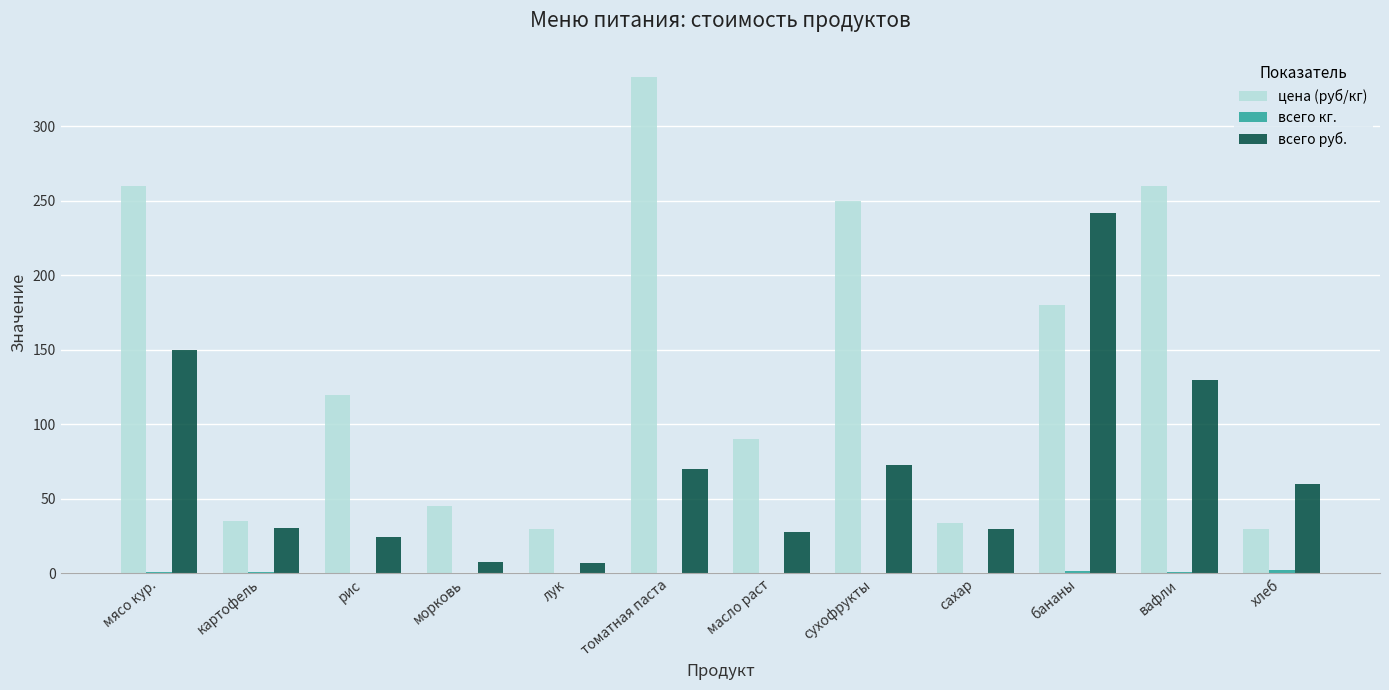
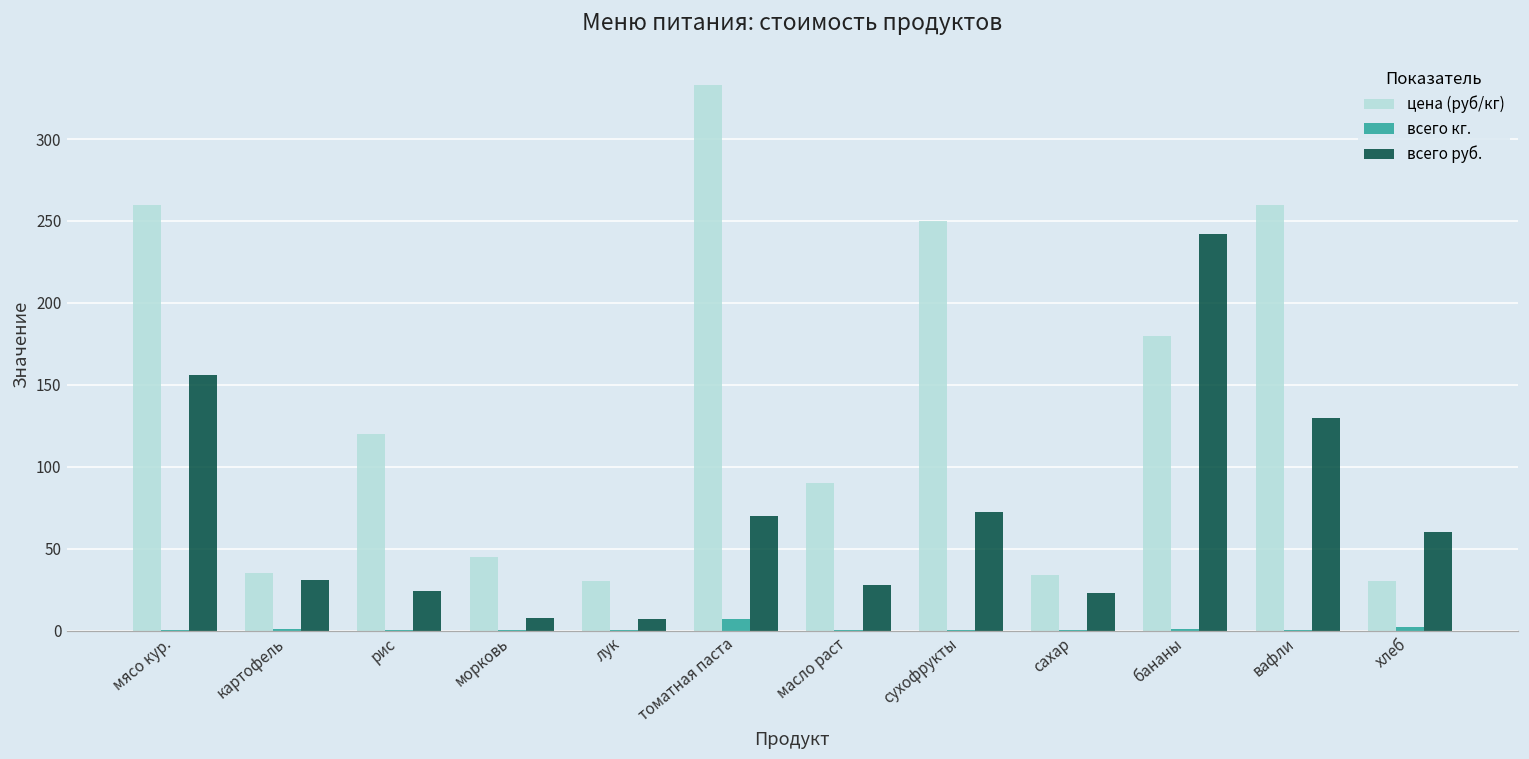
  {
    "цена (руб/кг)": {
      "мясо кур.": 260,
      "картофель": 35,
      "рис": 120,
      "морковь": 45,
      "лук": 30,
      "томатная паста": 333,
      "масло раст": 90,
      "сухофрукты": 250,
      "сахар": 34,
      "бананы": 180,
      "вафли": 260,
      "хлеб": 30
    },
    "всего кг.": {
-     "томатная паста": 0,
+     "томатная паста": 7,
      "хлеб": 2
    },
    "всего руб.": {
-     "мясо кур.": 150,
+     "мясо кур.": 156,
      "картофель": 31,
      "рис": 24,
      "морковь": 8,
      "лук": 7,
      "томатная паста": 70,
      "масло раст": 28,
      "сухофрукты": 73,
-     "сахар": 30,
+     "сахар": 23,
      "бананы": 242,
      "вафли": 130,
      "хлеб": 60
    }
  }
